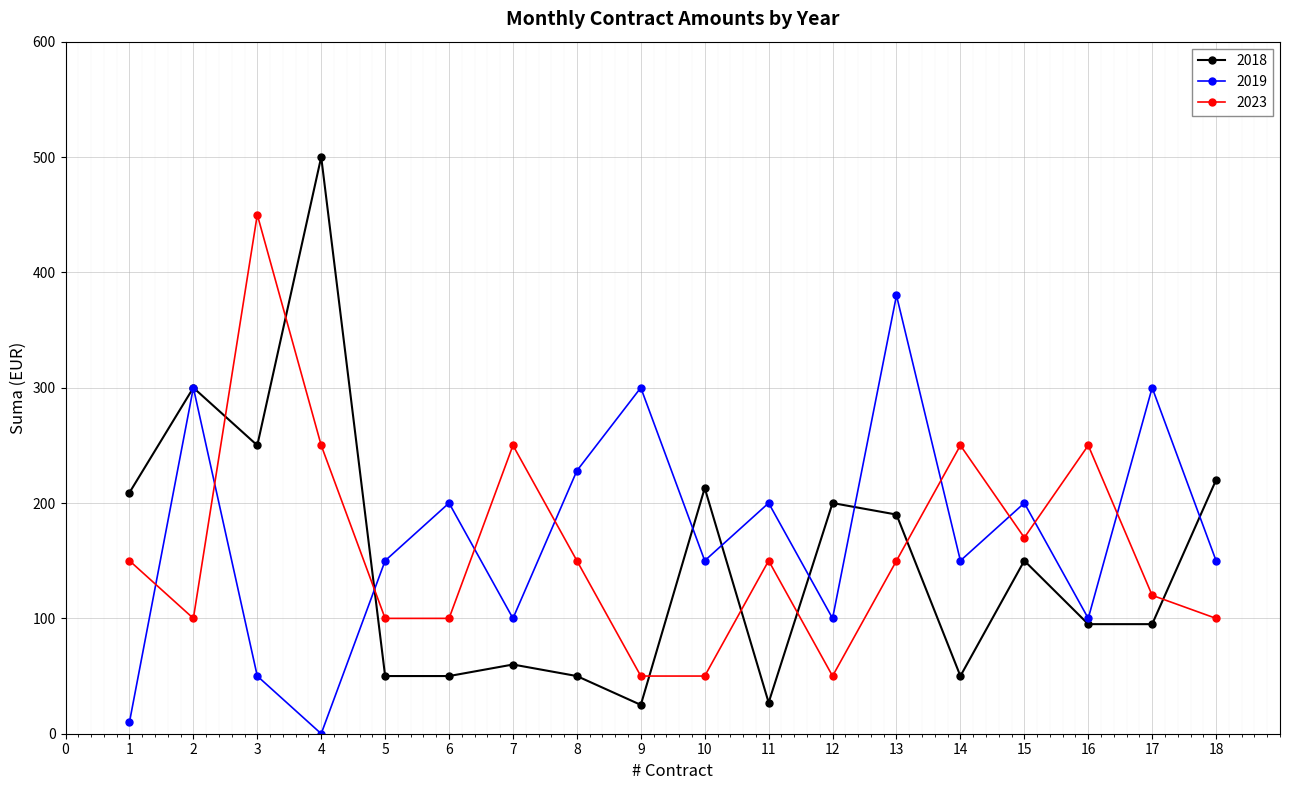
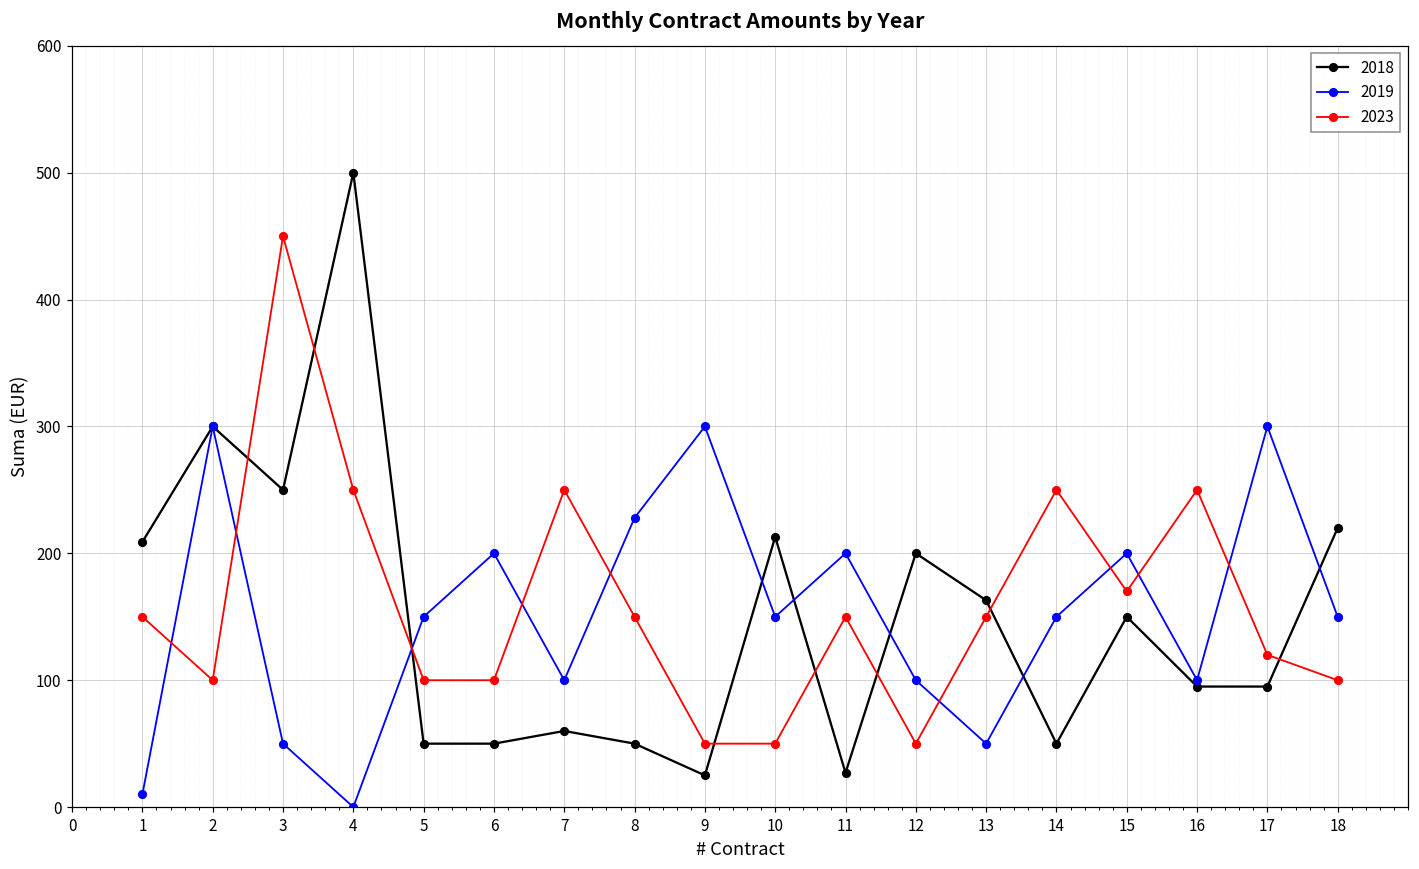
  {
    "2018": {
      "1": 209,
      "3": 250,
      "4": 500,
      "5": 50,
      "6": 50,
      "7": 60,
      "8": 50,
      "9": 25,
      "10": 213,
      "11": 27,
      "12": 200,
-     "13": 190,
+     "13": 163,
      "14": 50,
      "15": 150,
      "16": 95,
      "17": 95,
      "18": 220
    },
    "2019": {
      "1": 10,
      "3": 50,
      "4": 0,
      "5": 150,
      "6": 200,
      "7": 100,
      "8": 228,
      "9": 300,
      "10": 150,
      "11": 200,
      "12": 100,
-     "13": 380,
+     "13": 50,
      "14": 150,
      "15": 200,
      "16": 100,
      "17": 300,
      "18": 150
    },
    "2023": {
      "1": 150,
      "2": 100,
      "3": 450,
      "4": 250,
      "5": 100,
      "6": 100,
      "7": 250,
      "8": 150,
      "9": 50,
      "10": 50,
      "11": 150,
      "12": 50,
      "13": 150,
      "14": 250,
      "15": 170,
      "16": 250,
      "17": 120,
      "18": 100
    }
  }
